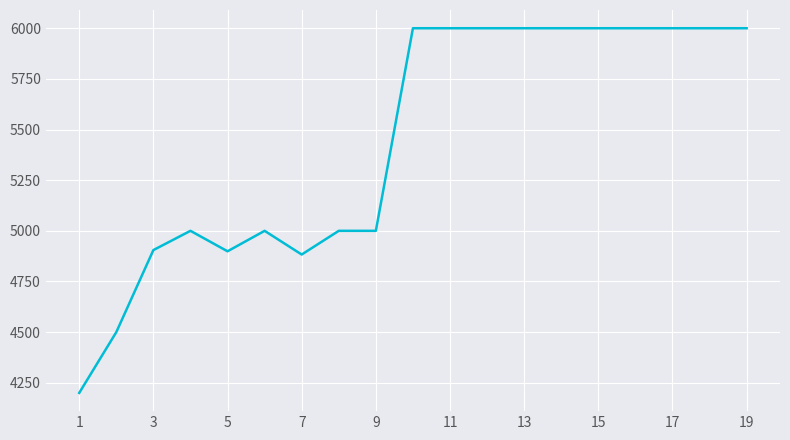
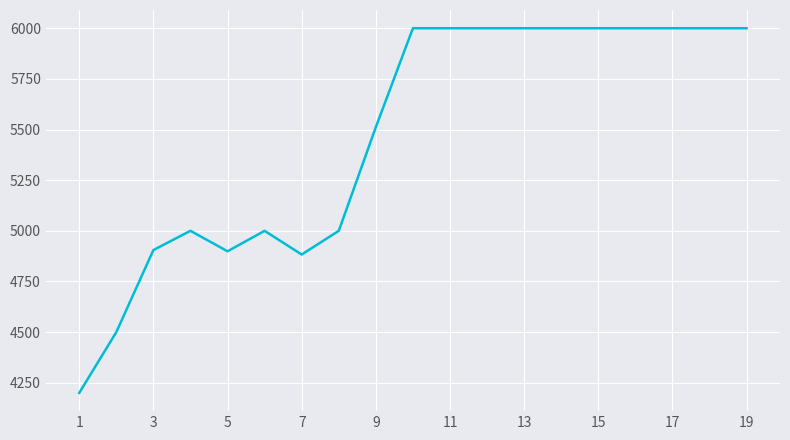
  {
    "1": 4200,
    "3": 4910,
    "5": 4900,
    "7": 4880,
-   "9": 5000,
+   "9": 5510,
    "11": 6000,
    "13": 6000,
    "15": 6000,
    "17": 6000,
    "19": 6000
  }
